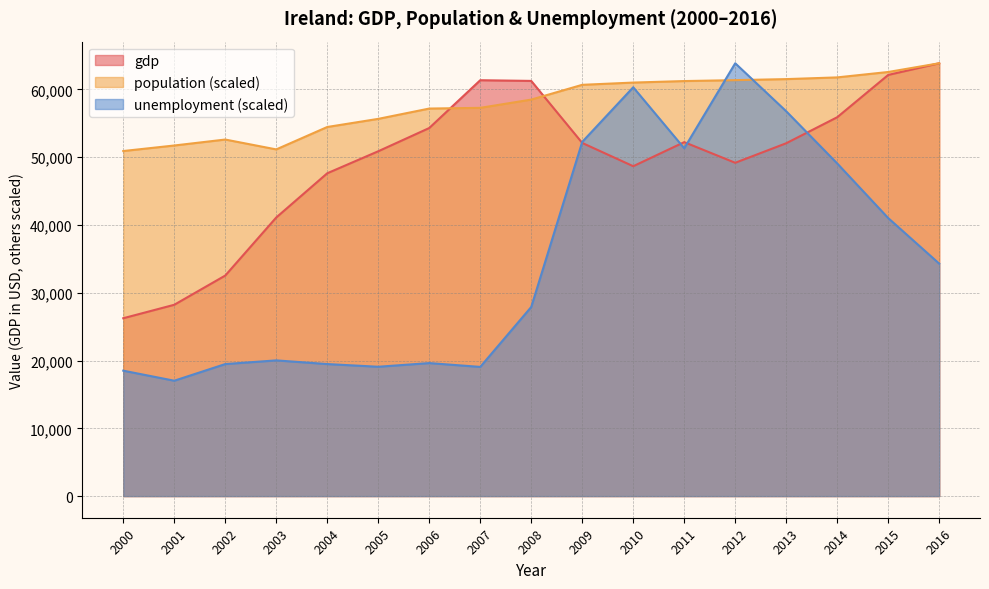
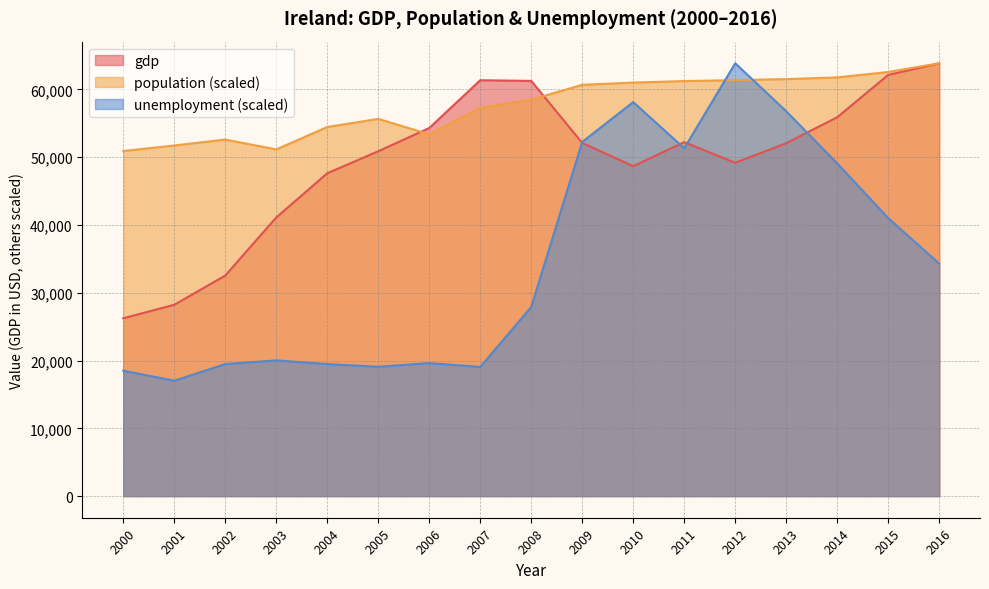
  {
    "gdp": {
      "2000": "26,000",
      "2001": "28,000",
      "2002": "33,000",
      "2003": "41,000",
      "2004": "48,000",
      "2005": "51,000",
      "2006": "54,000",
      "2007": "61,000",
      "2008": "61,000",
      "2010": "49,000",
      "2011": "52,000",
      "2012": "49,000",
      "2013": "52,000",
      "2014": "56,000",
      "2015": "62,000"
    },
    "population (scaled)": {
      "2000": "51,000",
      "2001": "52,000",
      "2002": "53,000",
      "2003": "51,000",
      "2004": "54,000",
      "2005": "56,000",
-     "2006": "57,000",
+     "2006": "53,000",
      "2007": "57,000",
      "2008": "59,000",
      "2009": "61,000",
      "2010": "61,000",
      "2011": "61,000",
      "2012": "61,000",
      "2013": "62,000",
      "2014": "62,000",
      "2015": "63,000"
    },
    "unemployment (scaled)": {
      "2000": "19,000",
      "2001": "17,000",
      "2002": "19,000",
      "2003": "20,000",
      "2004": "19,000",
      "2005": "19,000",
      "2006": "20,000",
      "2007": "19,000",
      "2008": "28,000",
-     "2010": "60,000",
+     "2010": "58,000",
      "2011": "51,000",
      "2012": "64,000",
      "2013": "57,000",
      "2014": "49,000",
      "2015": "41,000",
      "2016": "34,000"
    }
  }
